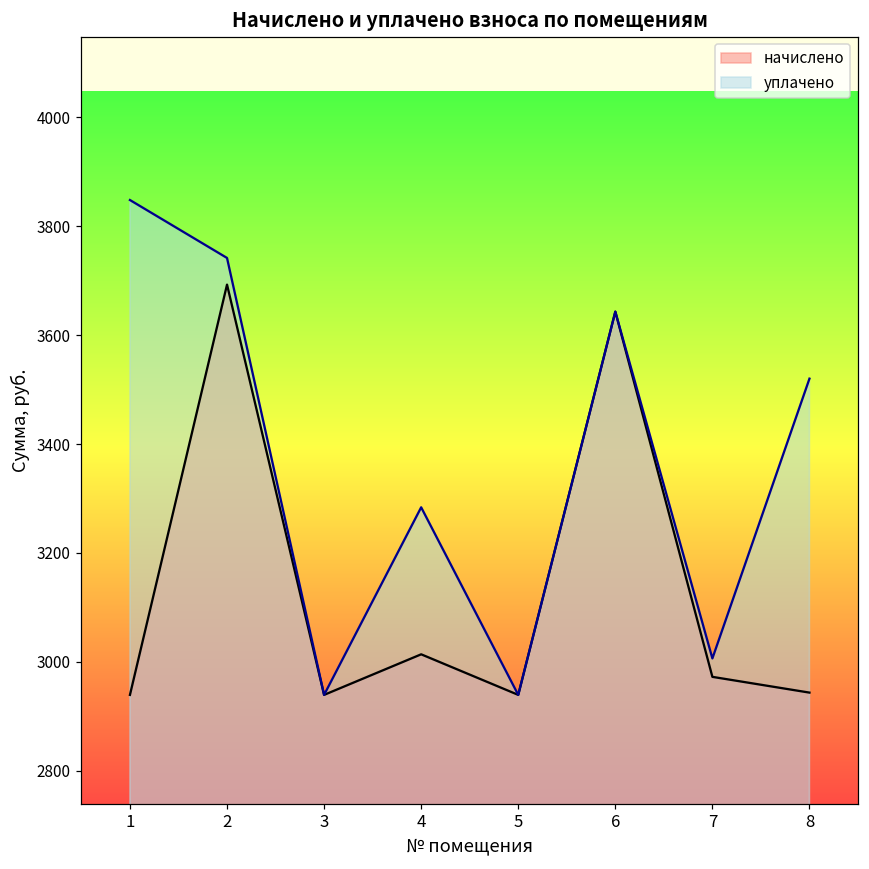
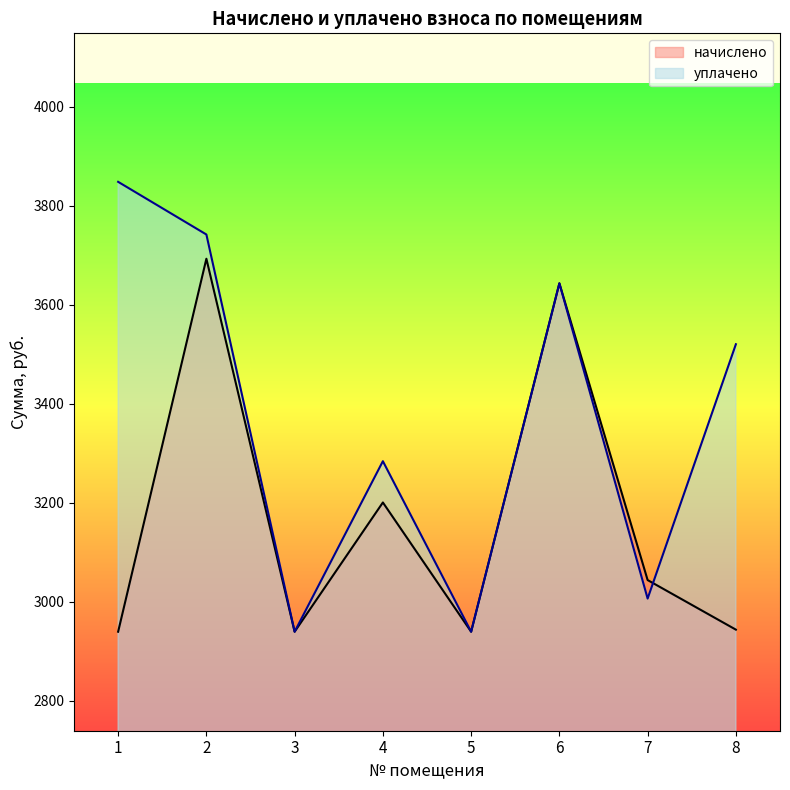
  {
    "начислено": {
      "1": 2940,
      "2": 3690,
-     "4": 3010,
-     "7": 2970,
+     "4": 3200,
+     "7": 3040,
      "8": 2940
    },
    "уплачено": {
      "1": 3850,
      "2": 3740,
      "4": 3280,
      "7": 3010,
      "8": 3520
    }
  }
